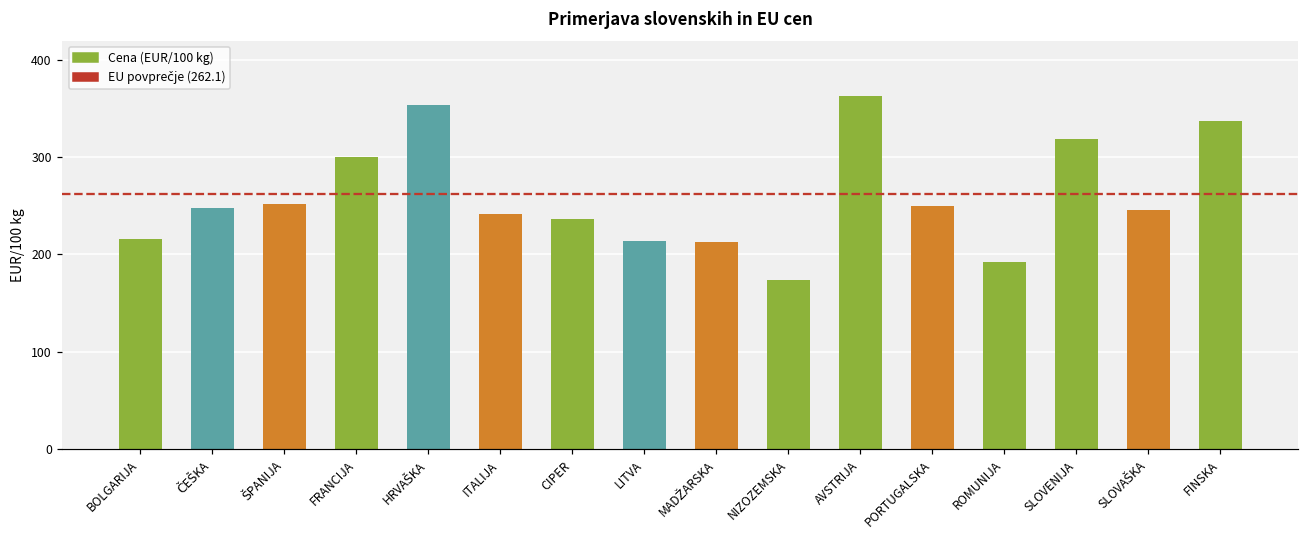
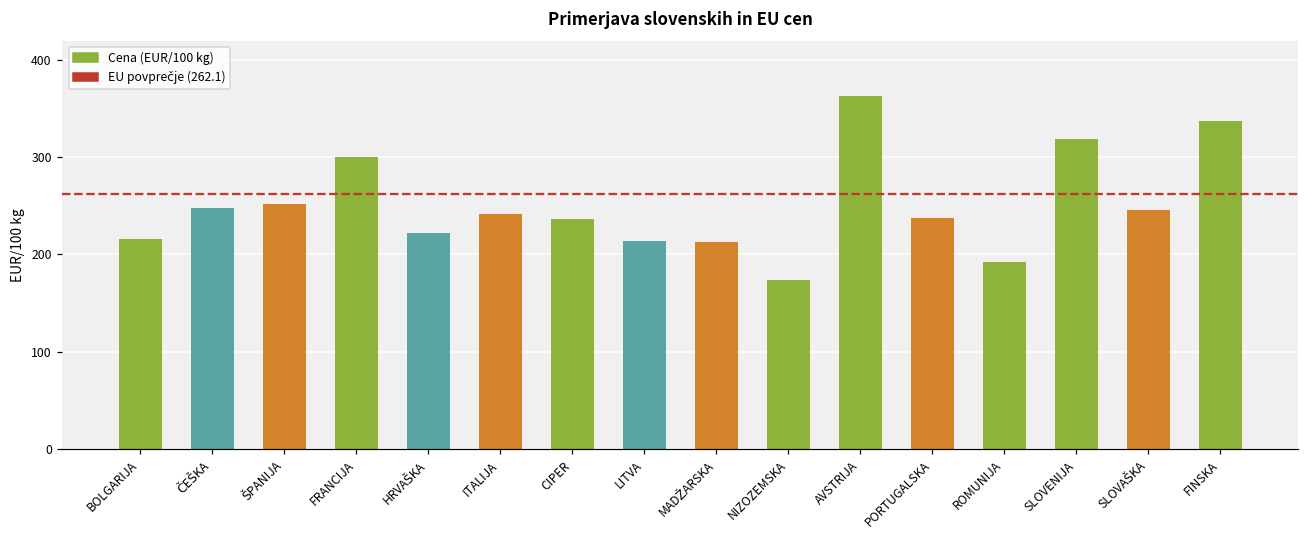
  {
    "BOLGARIJA": 220,
    "ČEŠKA": 250,
    "ŠPANIJA": 250,
    "FRANCIJA": 300,
-   "HRVAŠKA": 350,
+   "HRVAŠKA": 220,
    "ITALIJA": 240,
    "CIPER": 240,
    "LITVA": 210,
    "MADŽARSKA": 210,
    "NIZOZEMSKA": 170,
    "AVSTRIJA": 360,
-   "PORTUGALSKA": 250,
+   "PORTUGALSKA": 240,
    "ROMUNIJA": 190,
    "SLOVENIJA": 320,
    "SLOVAŠKA": 250,
    "FINSKA": 340
  }
